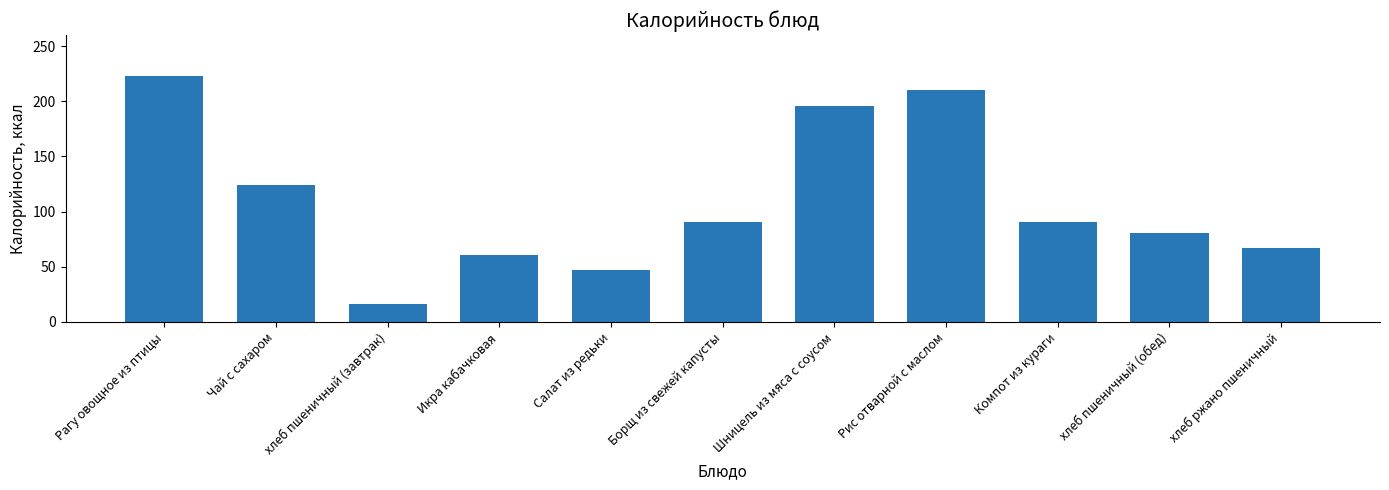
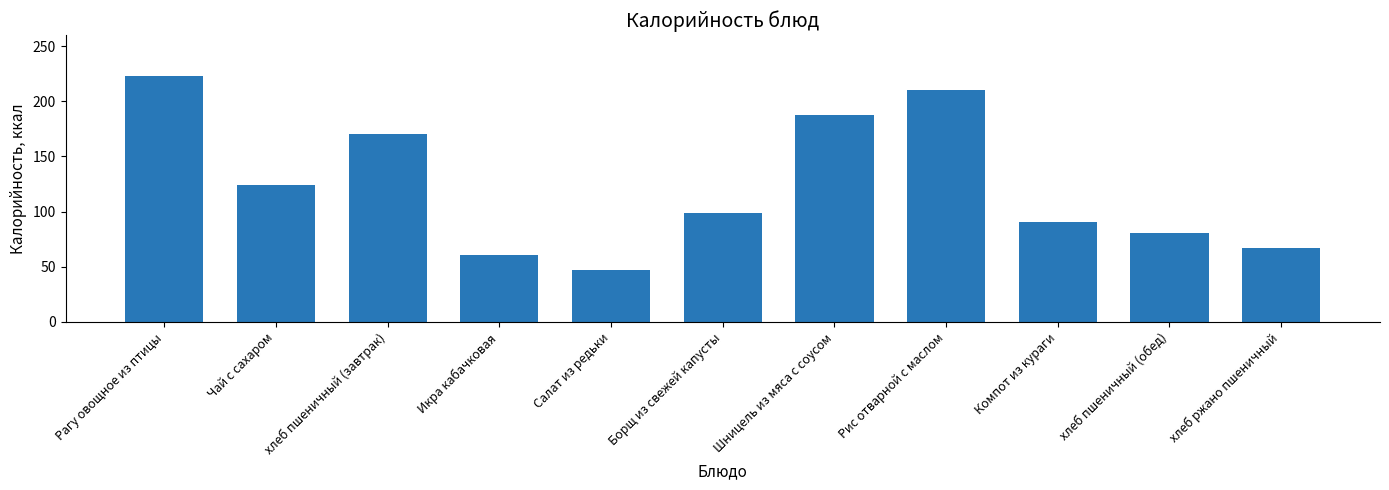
  {
    "Рагу овощное из птицы": 223,
    "Чай с сахаром": 124,
-   "хлеб пшеничный (завтрак)": 16,
+   "хлеб пшеничный (завтрак)": 170,
    "Икра кабачковая": 61,
    "Салат из редьки": 47,
-   "Борщ из свежей капусты": 91,
-   "Шницель из мяса с соусом": 196,
+   "Борщ из свежей капусты": 99,
+   "Шницель из мяса с соусом": 188,
    "Рис отварной с маслом": 210,
    "Компот из кураги": 91,
    "хлеб пшеничный (обед)": 81,
    "хлеб ржано пшеничный": 67
  }
